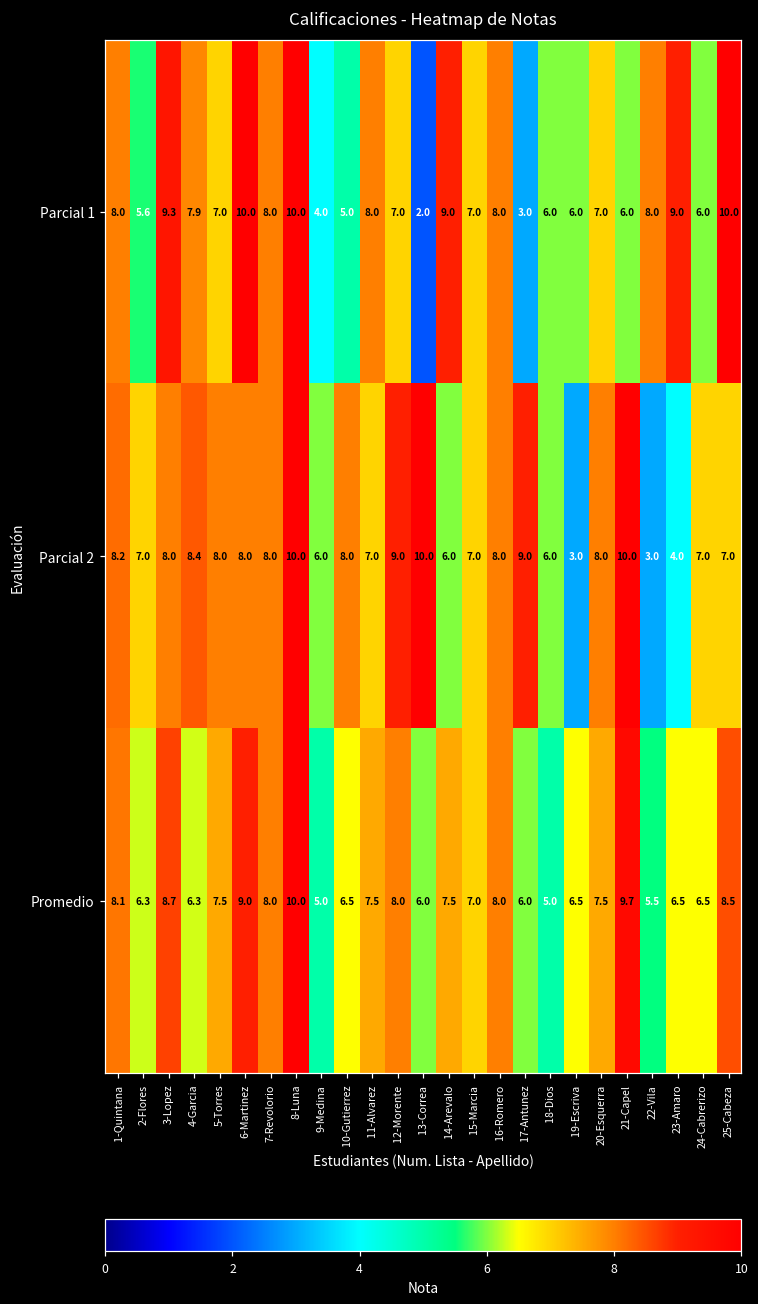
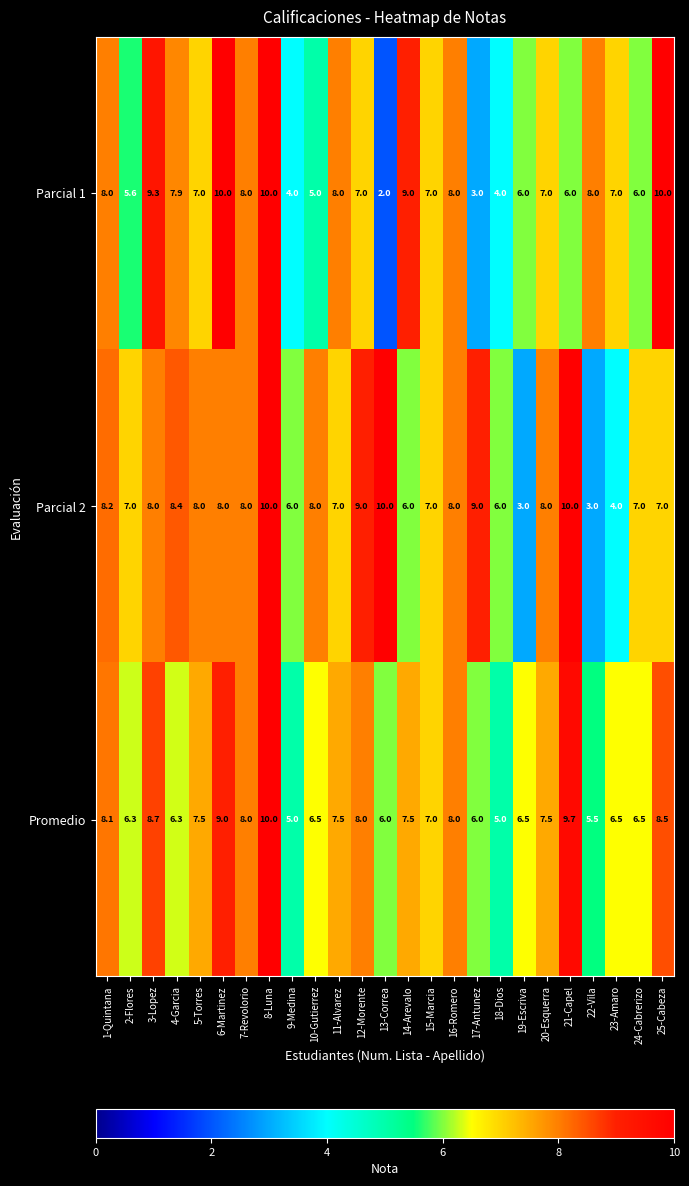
  {
    "Parcial 1": {
      "1-Quintana": 8.0,
      "2-Flores": 5.6,
      "3-Lopez": 9.3,
      "4-Garcia": 7.9,
      "5-Torres": 7.0,
      "6-Martinez": 10.0,
      "7-Revolorio": 8.0,
      "8-Luna": 10.0,
      "9-Medina": 4.0,
      "10-Gutierrez": 5.0,
      "11-Alvarez": 8.0,
      "12-Morente": 7.0,
      "13-Correa": 2.0,
      "14-Arevalo": 9.0,
      "15-Marcia": 7.0,
      "16-Romero": 8.0,
      "17-Antunez": 3.0,
-     "18-Dios": 6.0,
+     "18-Dios": 4.0,
      "19-Escriva": 6.0,
      "20-Esquerra": 7.0,
      "21-Capel": 6.0,
      "22-Vila": 8.0,
-     "23-Amaro": 9.0,
+     "23-Amaro": 7.0,
      "24-Cabrerizo": 6.0,
      "25-Cabeza": 10.0
    },
    "Parcial 2": {
      "1-Quintana": 8.2,
      "2-Flores": 7.0,
      "3-Lopez": 8.0,
      "4-Garcia": 8.4,
      "5-Torres": 8.0,
      "6-Martinez": 8.0,
      "7-Revolorio": 8.0,
      "8-Luna": 10.0,
      "9-Medina": 6.0,
      "10-Gutierrez": 8.0,
      "11-Alvarez": 7.0,
      "12-Morente": 9.0,
      "13-Correa": 10.0,
      "14-Arevalo": 6.0,
      "15-Marcia": 7.0,
      "16-Romero": 8.0,
      "17-Antunez": 9.0,
      "18-Dios": 6.0,
      "19-Escriva": 3.0,
      "20-Esquerra": 8.0,
      "21-Capel": 10.0,
      "22-Vila": 3.0,
      "23-Amaro": 4.0,
      "24-Cabrerizo": 7.0,
      "25-Cabeza": 7.0
    },
    "Promedio": {
      "1-Quintana": 8.1,
      "2-Flores": 6.3,
      "3-Lopez": 8.7,
      "4-Garcia": 6.3,
      "5-Torres": 7.5,
      "6-Martinez": 9.0,
      "7-Revolorio": 8.0,
      "8-Luna": 10.0,
      "9-Medina": 5.0,
      "10-Gutierrez": 6.5,
      "11-Alvarez": 7.5,
      "12-Morente": 8.0,
      "13-Correa": 6.0,
      "14-Arevalo": 7.5,
      "15-Marcia": 7.0,
      "16-Romero": 8.0,
      "17-Antunez": 6.0,
      "18-Dios": 5.0,
      "19-Escriva": 6.5,
      "20-Esquerra": 7.5,
      "21-Capel": 9.7,
      "22-Vila": 5.5,
      "23-Amaro": 6.5,
      "24-Cabrerizo": 6.5,
      "25-Cabeza": 8.5
    }
  }
